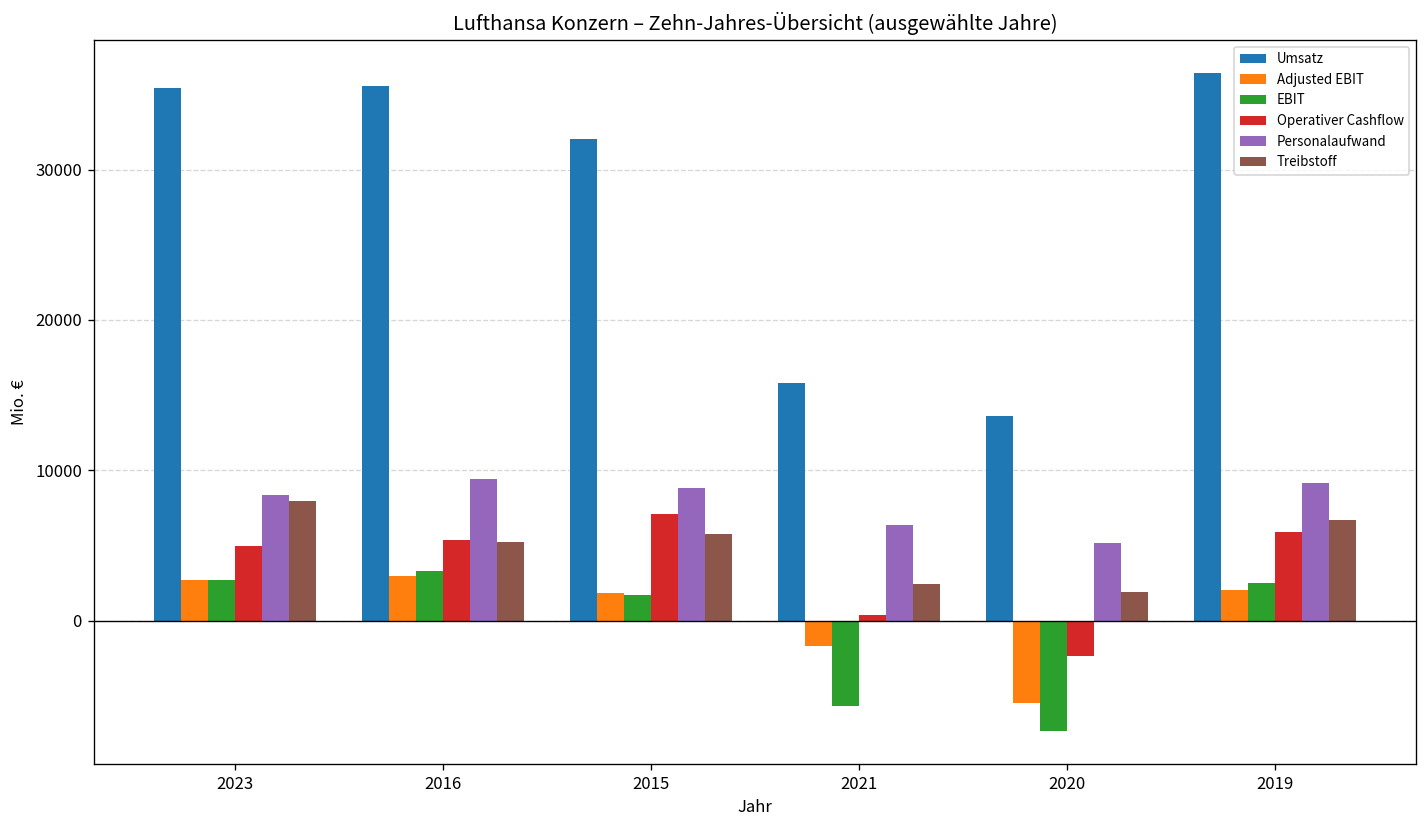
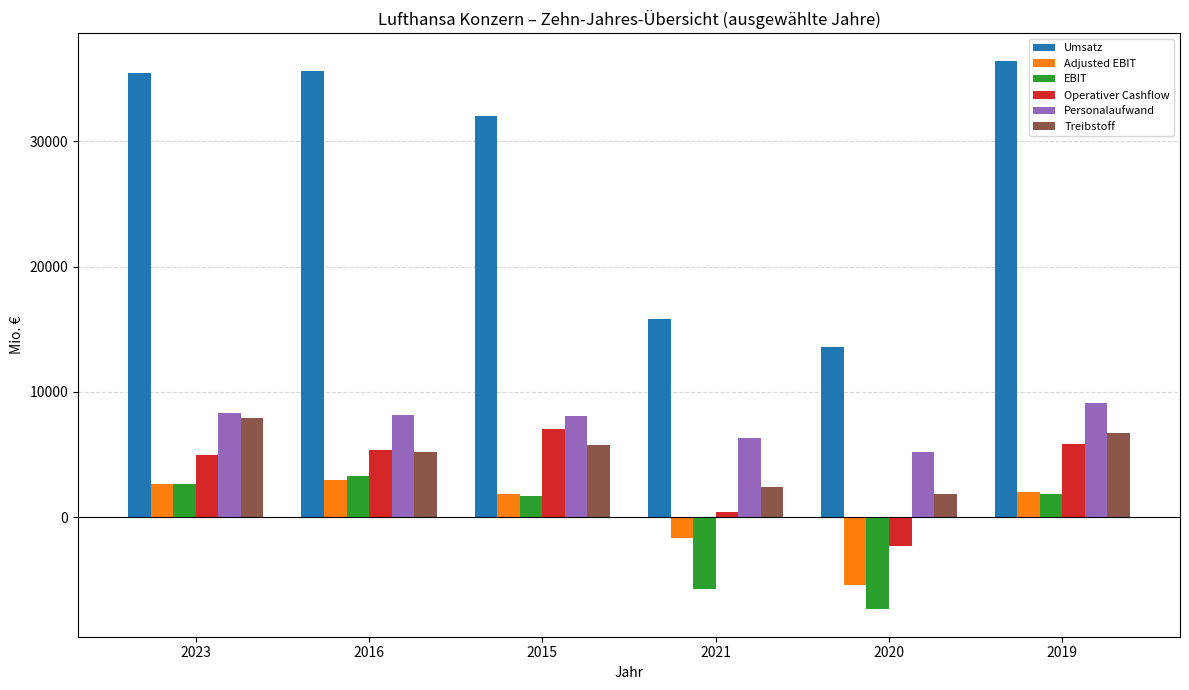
  {
    "Umsatz": {
      "2023": 35400,
      "2016": 35600,
      "2015": 32100,
      "2021": 15800,
      "2020": 13600,
      "2019": 36400
    },
    "Adjusted EBIT": {
      "2023": 2700,
      "2016": 3000,
      "2015": 1800,
      "2021": -1700,
      "2020": -5500,
      "2019": 2000
    },
    "EBIT": {
      "2023": 2700,
      "2016": 3300,
      "2015": 1700,
      "2021": -5700,
      "2020": -7400,
-     "2019": 2500
+     "2019": 1900
    },
    "Operativer Cashflow": {
      "2023": 4900,
      "2016": 5400,
      "2015": 7100,
      "2021": 400,
      "2020": -2300,
      "2019": 5900
    },
    "Personalaufwand": {
      "2023": 8300,
-     "2016": 9400,
-     "2015": 8800,
+     "2016": 8200,
+     "2015": 8100,
      "2021": 6300,
      "2020": 5200,
      "2019": 9100
    },
    "Treibstoff": {
      "2023": 7900,
      "2016": 5200,
      "2015": 5800,
      "2021": 2400,
      "2020": 1900,
      "2019": 6700
    }
  }
